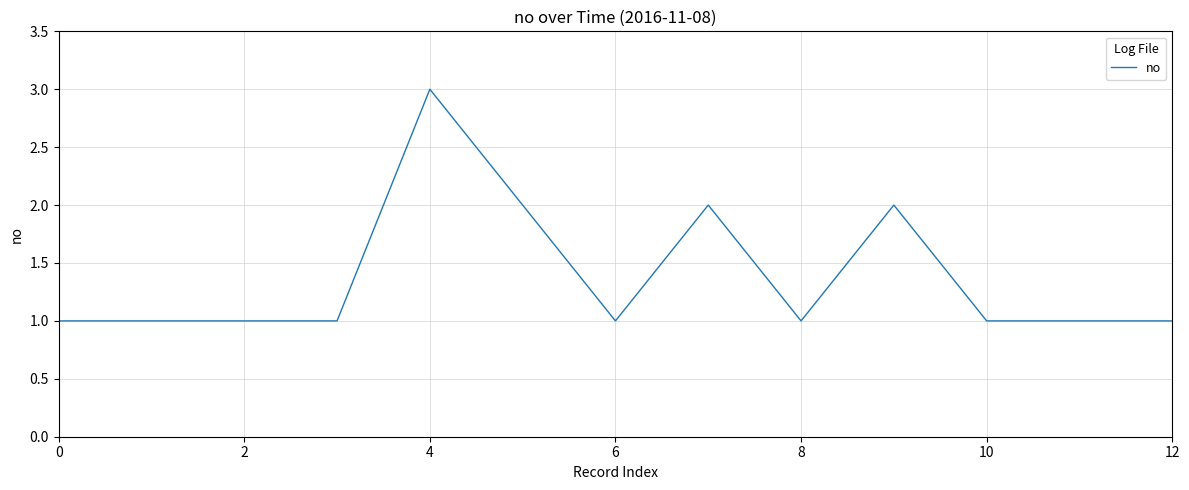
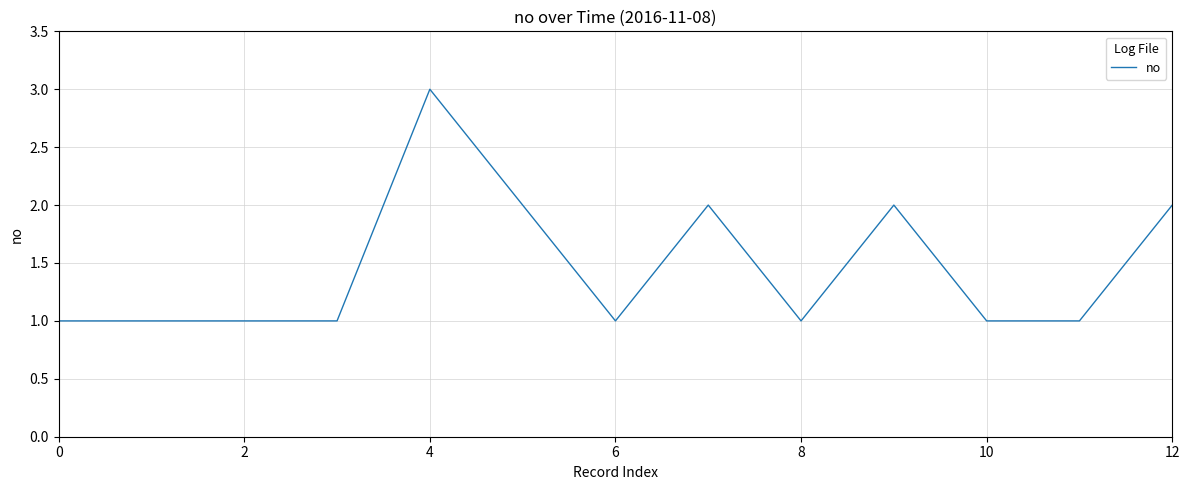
  {
    "0": 1,
    "2": 1,
    "4": 3,
    "6": 1,
    "8": 1,
    "10": 1,
-   "12": 1
+   "12": 2
  }
